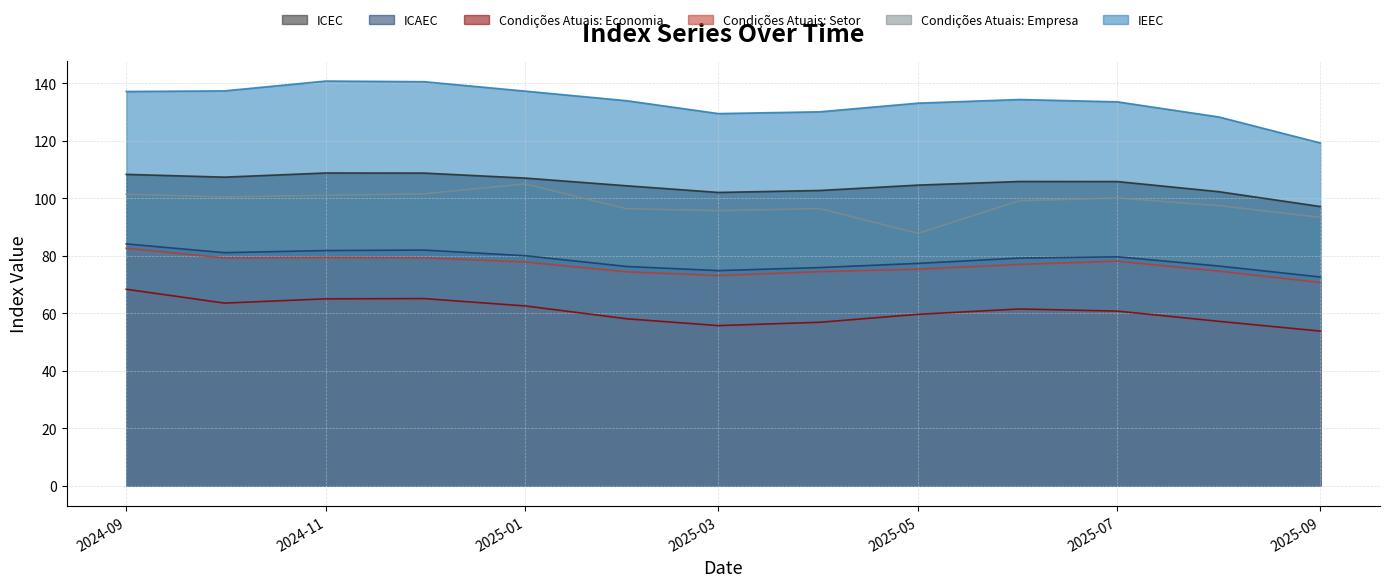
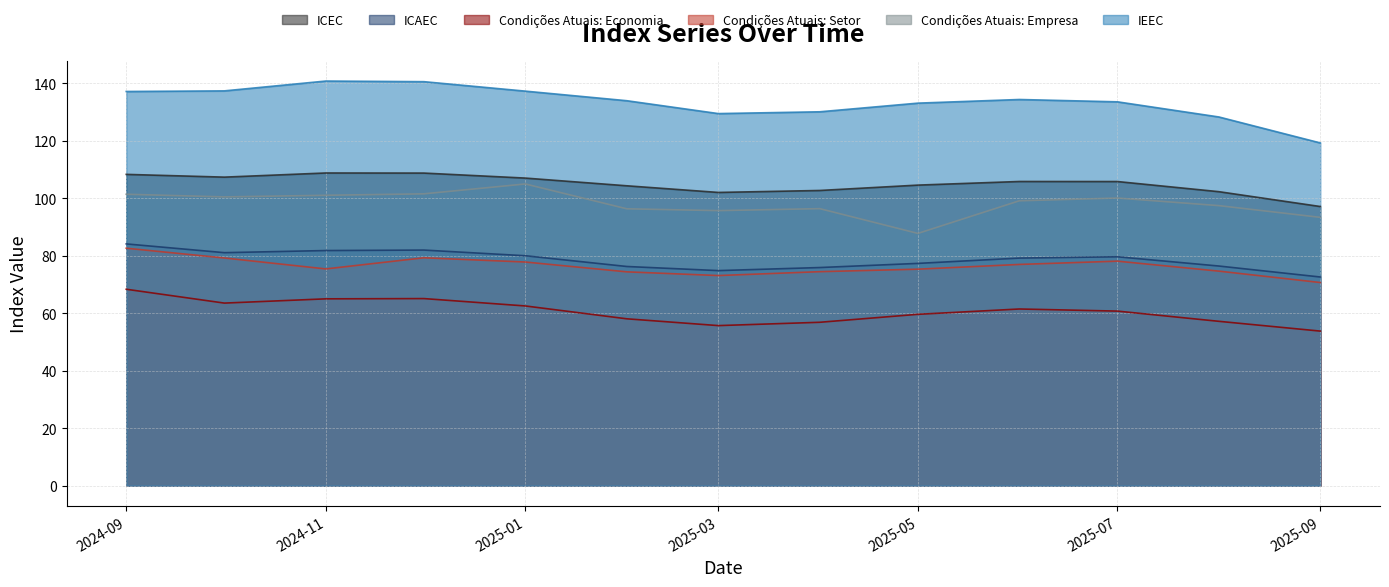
  {
    "Condições Atuais: Economia": {
      "2024-09": 68,
      "2024-11": 65,
      "2025-01": 63,
      "2025-03": 56,
      "2025-05": 60,
      "2025-07": 61,
      "2025-09": 54
    },
    "Condições Atuais: Setor": {
      "2024-09": 83,
-     "2024-11": 79,
+     "2024-11": 75,
      "2025-01": 78,
      "2025-03": 73,
      "2025-05": 75,
      "2025-07": 78,
      "2025-09": 71
    },
    "Condições Atuais: Empresa": {
      "2024-09": 101,
      "2024-11": 101,
      "2025-01": 105,
      "2025-03": 96,
      "2025-05": 88,
      "2025-07": 100,
      "2025-09": 93
    },
    "IEEC": {
      "2024-09": 137,
      "2024-11": 141,
      "2025-01": 137,
      "2025-03": 129,
      "2025-05": 133,
      "2025-07": 134,
      "2025-09": 119
    }
  }
